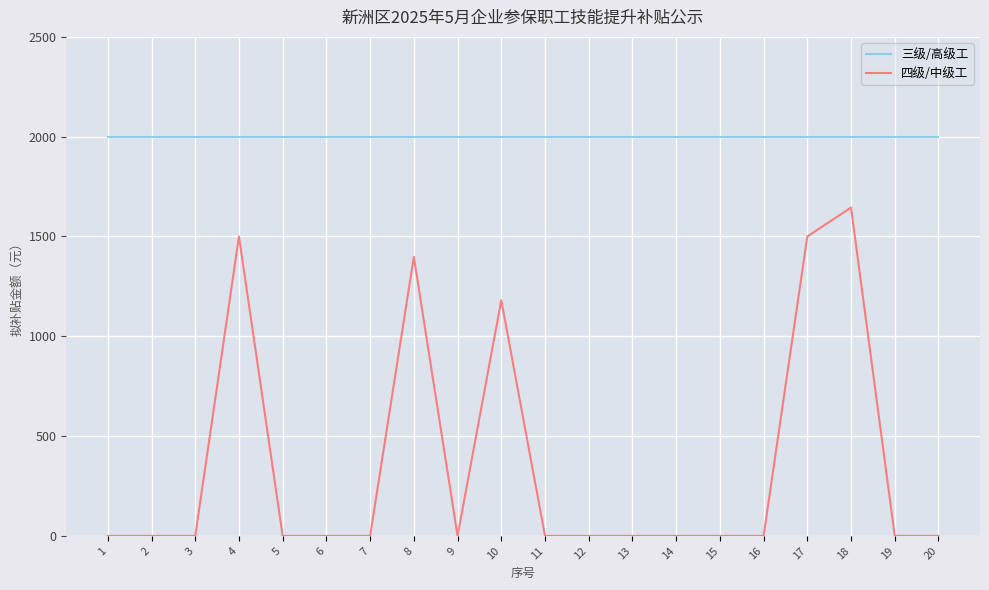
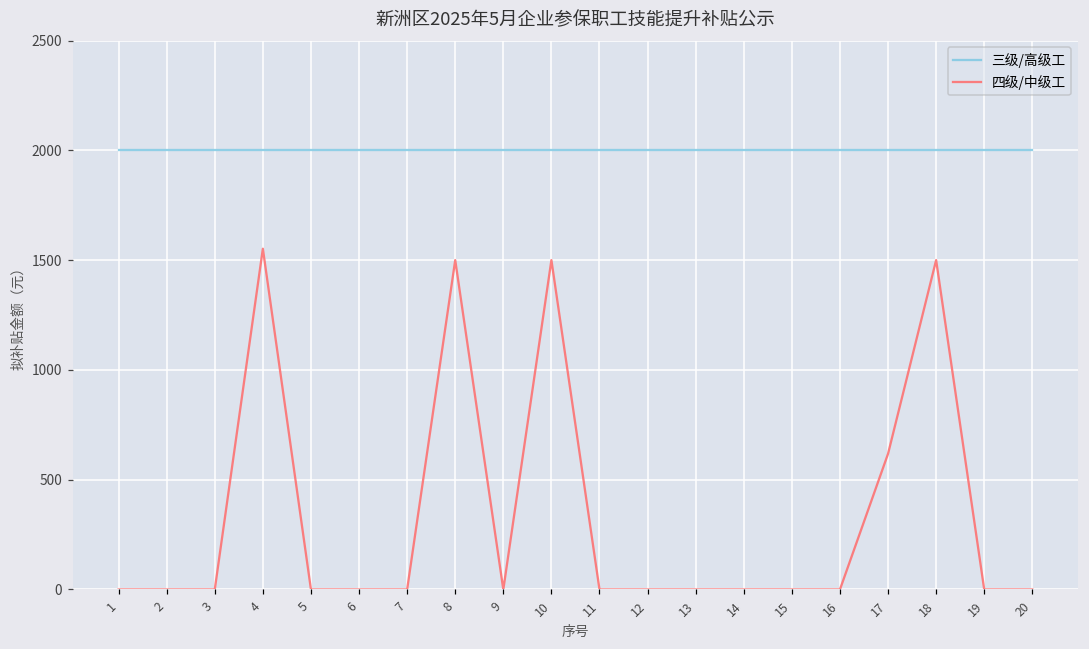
  {
    "三级/高级工": {
      "1": 2000,
      "2": 2000,
      "3": 2000,
      "4": 2000,
      "5": 2000,
      "6": 2000,
      "7": 2000,
      "8": 2000,
      "9": 2000,
      "10": 2000,
      "11": 2000,
      "12": 2000,
      "13": 2000,
      "14": 2000,
      "15": 2000,
      "16": 2000,
      "17": 2000,
      "18": 2000,
      "19": 2000,
      "20": 2000
    },
    "四级/中级工": {
      "1": 0,
      "2": 0,
      "3": 0,
-     "4": 1500,
+     "4": 1550,
      "5": 0,
      "6": 0,
      "7": 0,
-     "8": 1400,
+     "8": 1500,
      "9": 0,
-     "10": 1180,
+     "10": 1500,
      "11": 0,
      "12": 0,
      "13": 0,
      "14": 0,
      "15": 0,
      "16": 0,
-     "17": 1500,
-     "18": 1650,
+     "17": 620,
+     "18": 1500,
      "19": 0,
      "20": 0
    }
  }
